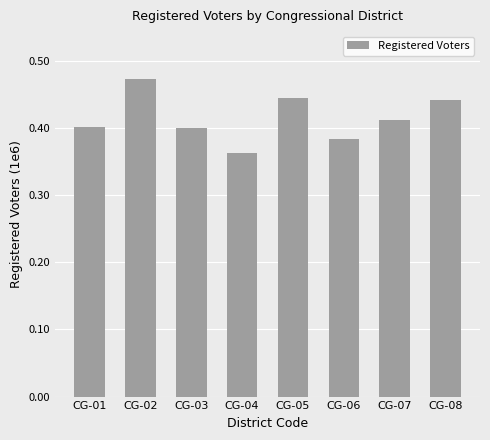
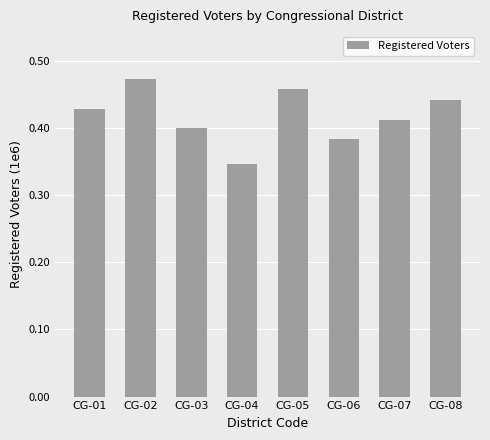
  {
-   "CG-01": 0.40,
+   "CG-01": 0.43,
    "CG-02": 0.47,
    "CG-03": 0.40,
-   "CG-04": 0.36,
-   "CG-05": 0.44,
+   "CG-04": 0.35,
+   "CG-05": 0.46,
    "CG-06": 0.38,
    "CG-07": 0.41,
    "CG-08": 0.44
  }
